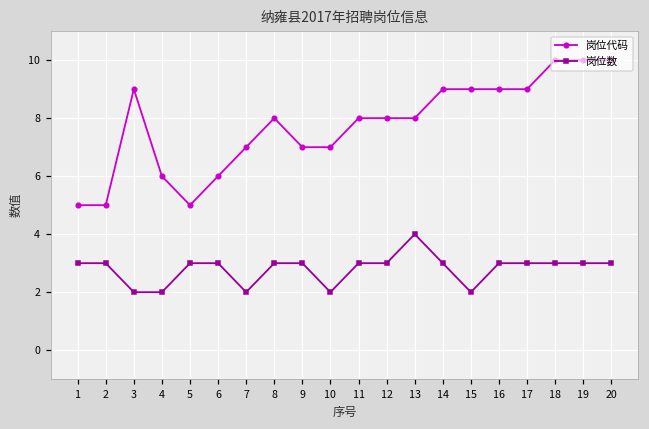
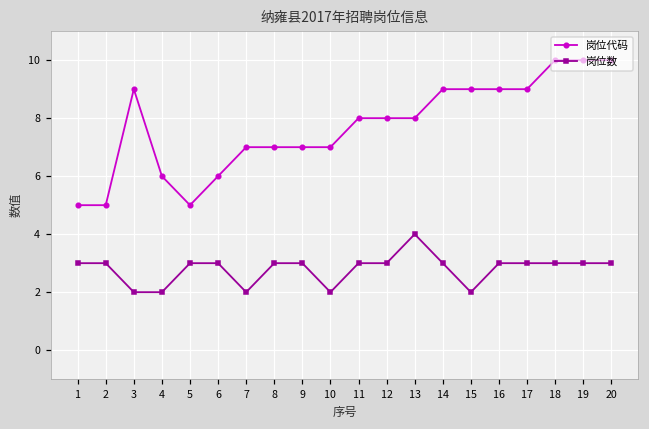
  {
    "岗位代码": {
      "1": 5,
      "2": 5,
      "3": 9,
      "4": 6,
      "5": 5,
      "6": 6,
      "7": 7,
-     "8": 8,
+     "8": 7,
      "9": 7,
      "10": 7,
      "11": 8,
      "12": 8,
      "13": 8,
      "14": 9,
      "15": 9,
      "16": 9,
      "17": 9
    },
    "岗位数": {
      "1": 3,
      "2": 3,
      "3": 2,
      "4": 2,
      "5": 3,
      "6": 3,
      "7": 2,
      "8": 3,
      "9": 3,
      "10": 2,
      "11": 3,
      "12": 3,
      "13": 4,
      "14": 3,
      "15": 2,
      "16": 3,
      "17": 3,
      "18": 3,
      "19": 3,
      "20": 3
    }
  }
